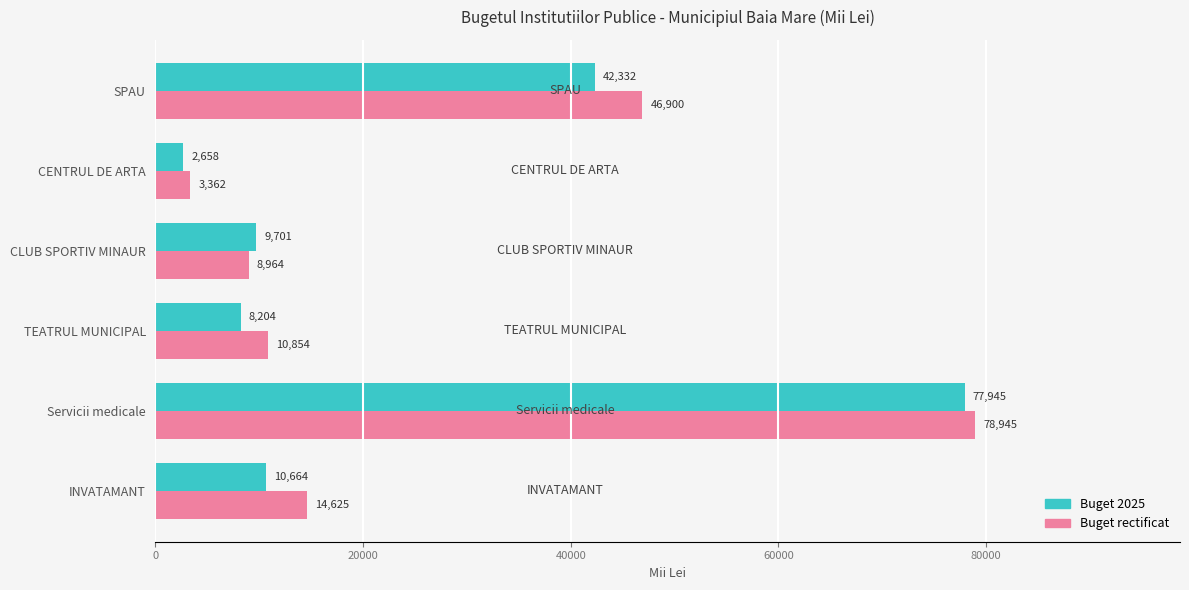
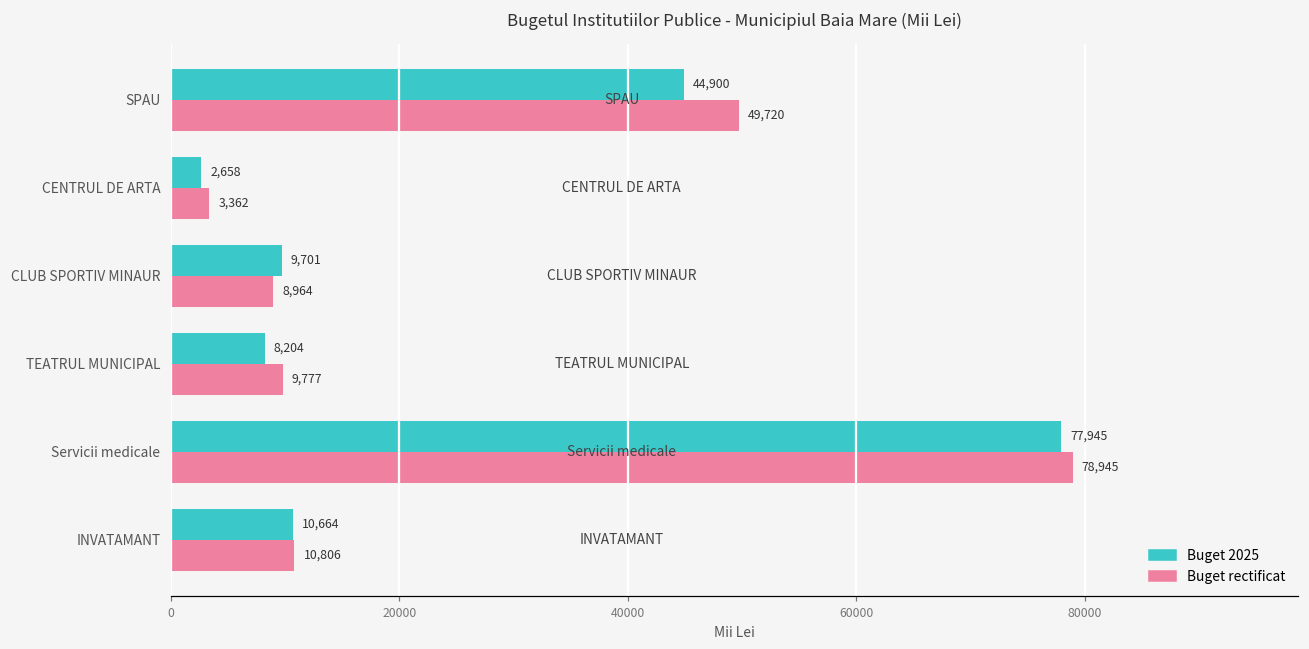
  {
    "Buget 2025": {
-     "SPAU": "42,332",
+     "SPAU": "44,900",
      "CENTRUL DE ARTA": "2,658",
      "CLUB SPORTIV MINAUR": "9,701",
      "TEATRUL MUNICIPAL": "8,204",
      "Servicii medicale": "77,945",
      "INVATAMANT": "10,664"
    },
    "Buget rectificat": {
-     "SPAU": "46,900",
+     "SPAU": "49,720",
      "CENTRUL DE ARTA": "3,362",
      "CLUB SPORTIV MINAUR": "8,964",
-     "TEATRUL MUNICIPAL": "10,854",
+     "TEATRUL MUNICIPAL": "9,777",
      "Servicii medicale": "78,945",
-     "INVATAMANT": "14,625"
+     "INVATAMANT": "10,806"
    }
  }
